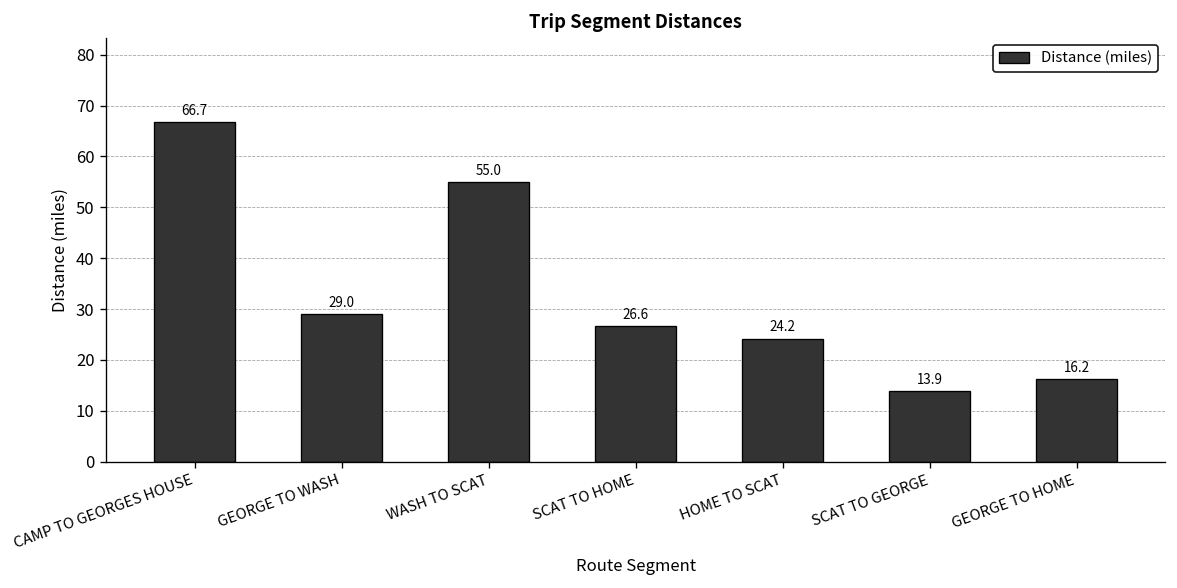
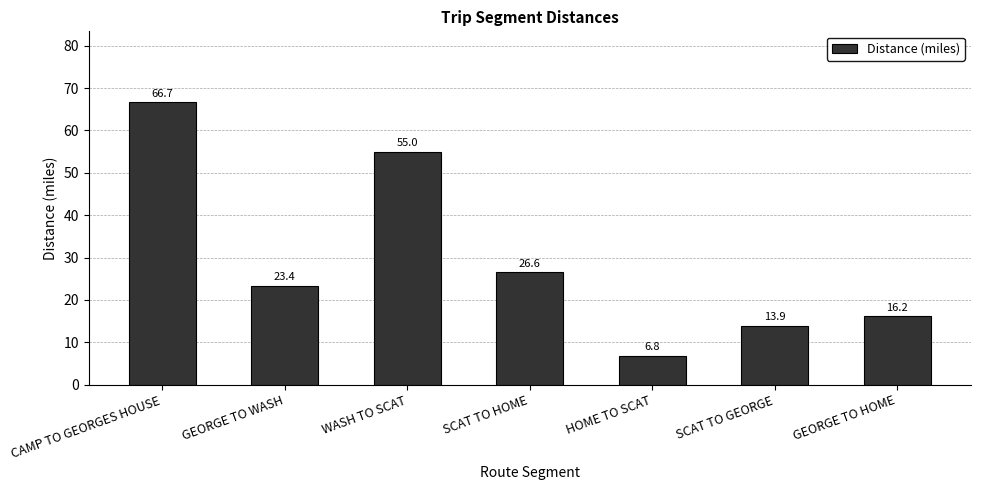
  {
    "CAMP TO GEORGES HOUSE": 66.7,
-   "GEORGE TO WASH": 29.0,
+   "GEORGE TO WASH": 23.4,
    "WASH TO SCAT": 55.0,
    "SCAT TO HOME": 26.6,
-   "HOME TO SCAT": 24.2,
+   "HOME TO SCAT": 6.8,
    "SCAT TO GEORGE": 13.9,
    "GEORGE TO HOME": 16.2
  }
